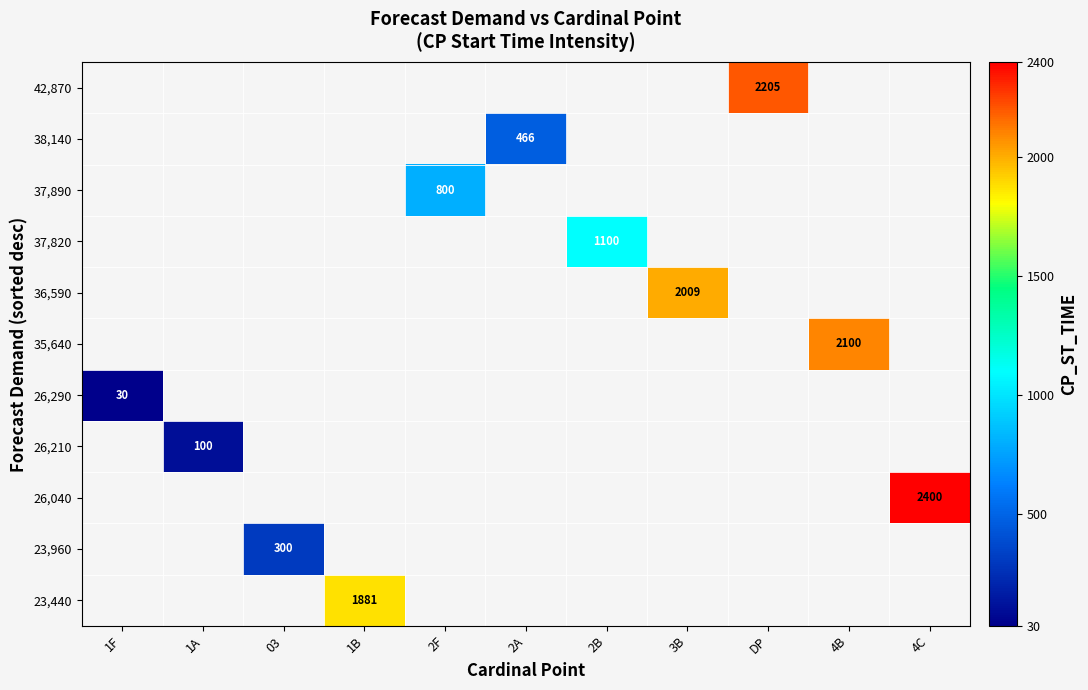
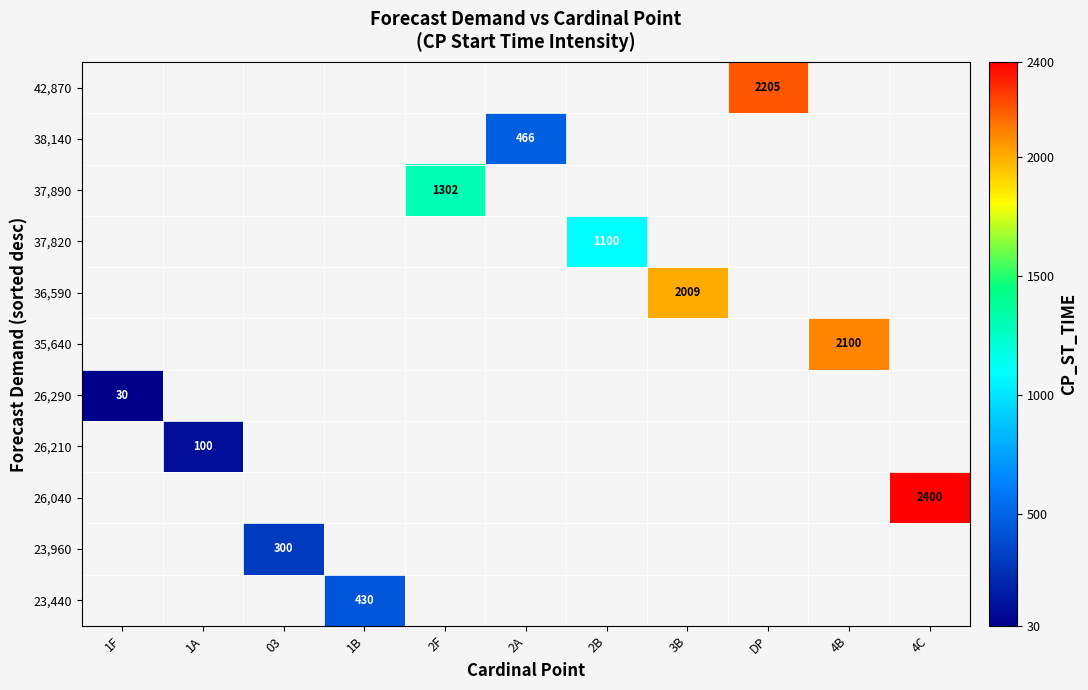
  {
    "42,870": {
      "DP": 2205
    },
    "38,140": {
      "2A": 466
    },
    "37,890": {
-     "2F": 800
+     "2F": 1302
    },
    "37,820": {
      "2B": 1100
    },
    "36,590": {
      "3B": 2009
    },
    "35,640": {
      "4B": 2100
    },
    "26,290": {
      "1F": 30
    },
    "26,210": {
      "1A": 100
    },
    "26,040": {
      "4C": 2400
    },
    "23,960": {
      "03": 300
    },
    "23,440": {
-     "1B": 1881
+     "1B": 430
    }
  }
